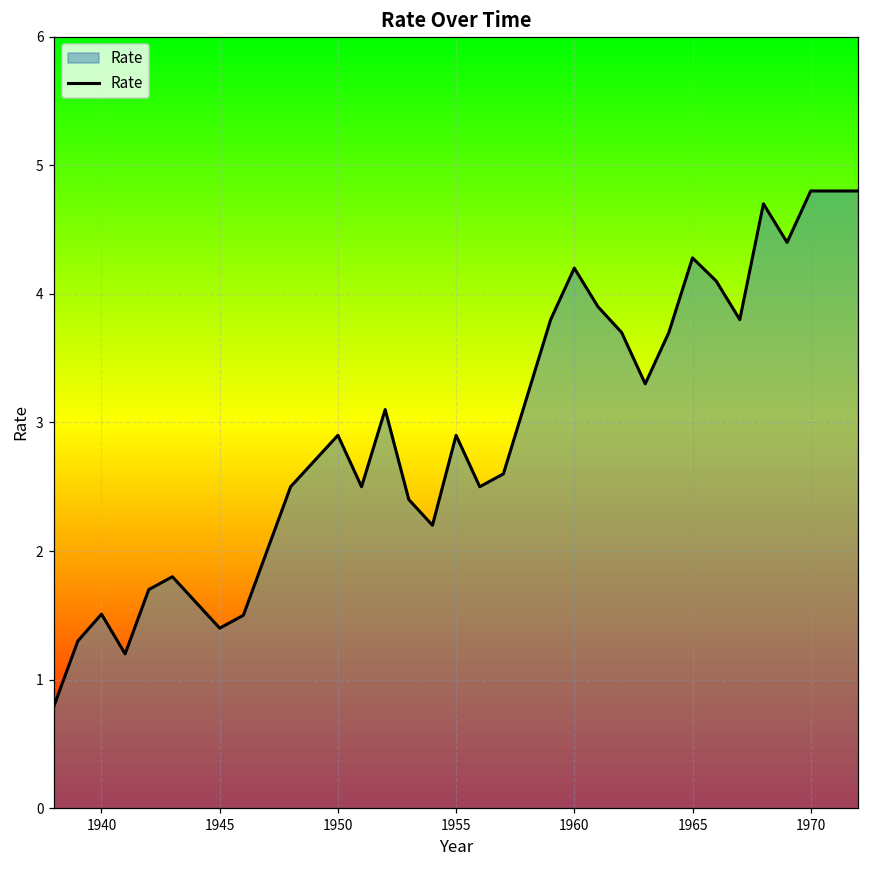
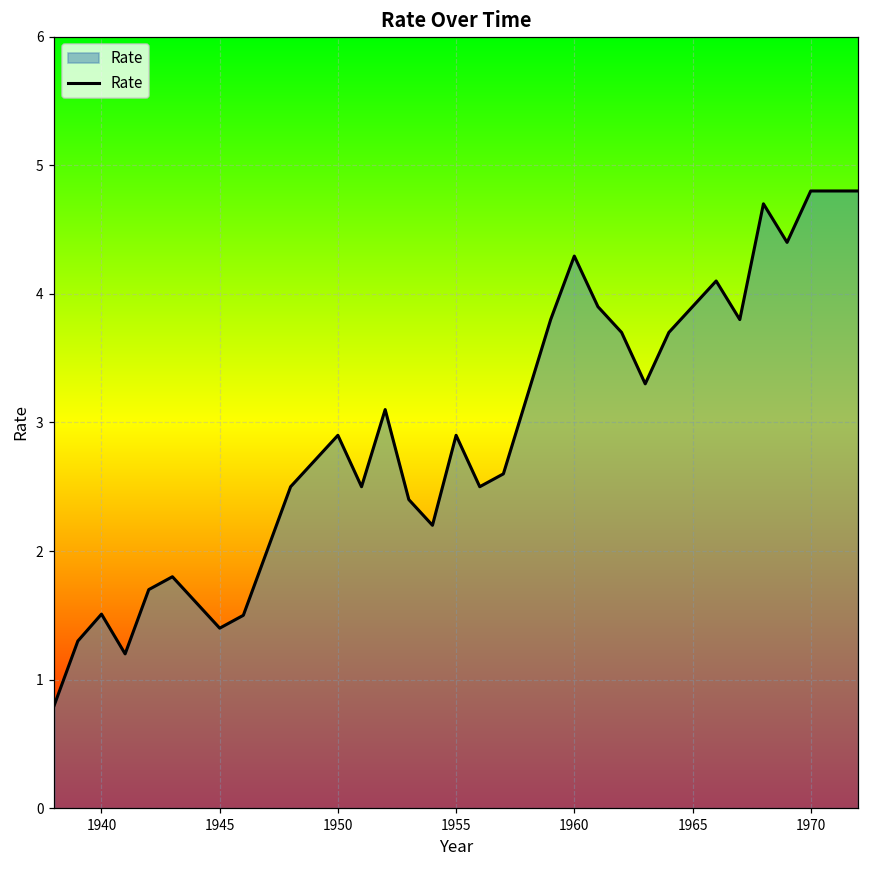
  {
    "1940": 1.51,
    "1945": 1.40,
    "1950": 2.90,
    "1955": 2.90,
-   "1960": 4.20,
-   "1965": 4.28,
+   "1960": 4.29,
+   "1965": 3.90,
    "1970": 4.80
  }
